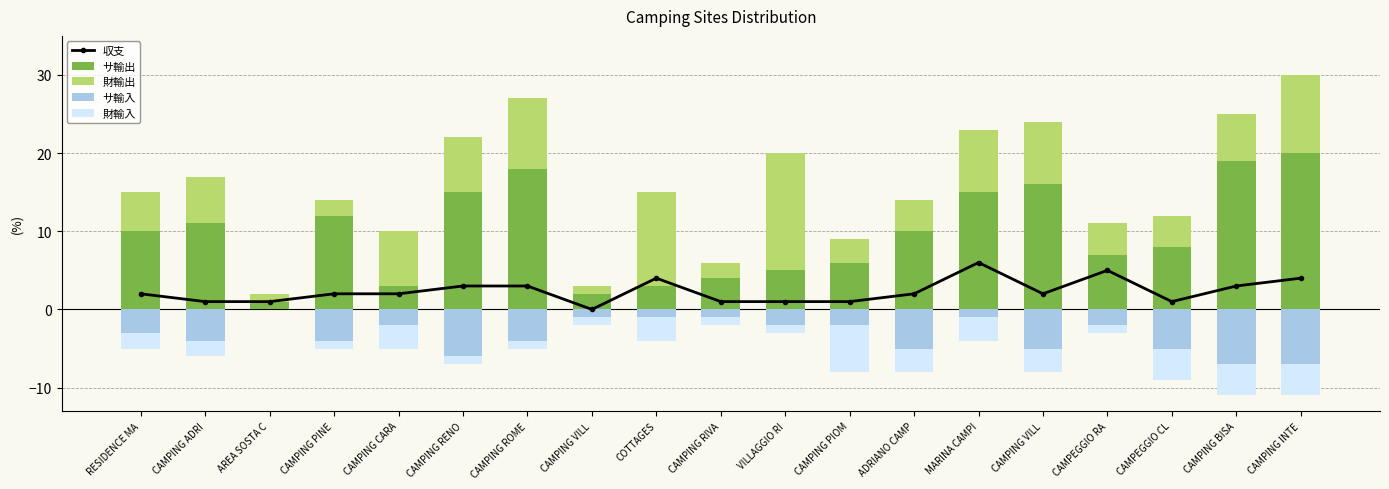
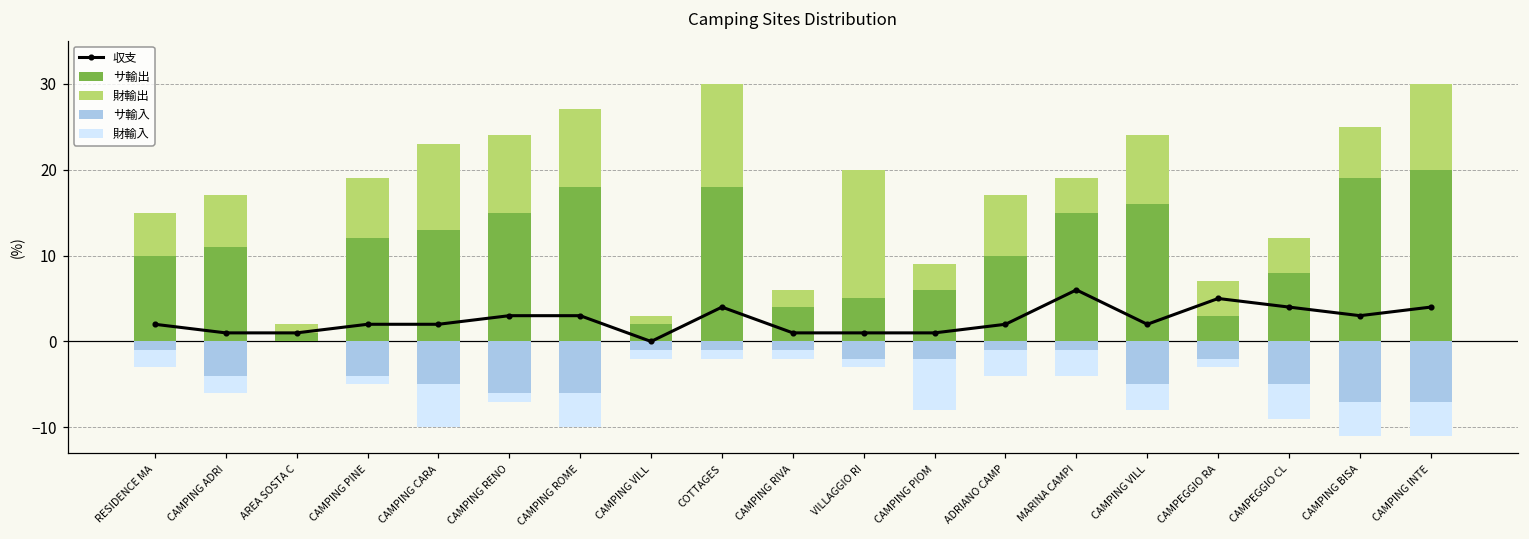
  {
    "収支": {
      "RESIDENCE MA": 2,
      "CAMPING ADRI": 1,
      "AREA SOSTA C": 1,
      "CAMPING PINE": 2,
      "CAMPING CARA": 2,
      "CAMPING RENO": 3,
      "CAMPING ROME": 3,
      "COTTAGES": 4,
      "CAMPING RIVA": 1,
      "VILLAGGIO RI": 1,
      "CAMPING PIOM": 1,
      "ADRIANO CAMP": 2,
      "MARINA CAMPI": 6,
      "CAMPEGGIO RA": 5,
-     "CAMPEGGIO CL": 1,
+     "CAMPEGGIO CL": 4,
      "CAMPING BISA": 3,
      "CAMPING INTE": 4
    },
    "サ輸出": {
      "RESIDENCE MA": 10,
      "CAMPING ADRI": 11,
      "AREA SOSTA C": 1,
      "CAMPING PINE": 12,
-     "CAMPING CARA": 3,
+     "CAMPING CARA": 13,
      "CAMPING RENO": 15,
      "CAMPING ROME": 18,
-     "COTTAGES": 3,
+     "COTTAGES": 18,
      "CAMPING RIVA": 4,
      "VILLAGGIO RI": 5,
      "CAMPING PIOM": 6,
      "ADRIANO CAMP": 10,
      "MARINA CAMPI": 15,
-     "CAMPEGGIO RA": 7,
+     "CAMPEGGIO RA": 3,
      "CAMPEGGIO CL": 8,
      "CAMPING BISA": 19,
      "CAMPING INTE": 20
    },
    "財輸出": {
      "RESIDENCE MA": 5,
      "CAMPING ADRI": 6,
      "AREA SOSTA C": 1,
-     "CAMPING PINE": 2,
-     "CAMPING CARA": 7,
-     "CAMPING RENO": 7,
+     "CAMPING PINE": 7,
+     "CAMPING CARA": 10,
+     "CAMPING RENO": 9,
      "CAMPING ROME": 9,
      "COTTAGES": 12,
      "CAMPING RIVA": 2,
      "VILLAGGIO RI": 15,
      "CAMPING PIOM": 3,
-     "ADRIANO CAMP": 4,
-     "MARINA CAMPI": 8,
+     "ADRIANO CAMP": 7,
+     "MARINA CAMPI": 4,
      "CAMPEGGIO RA": 4,
      "CAMPEGGIO CL": 4,
      "CAMPING BISA": 6,
      "CAMPING INTE": 10
    },
    "サ輸入": {
-     "RESIDENCE MA": -3,
+     "RESIDENCE MA": -1,
      "CAMPING ADRI": -4,
      "AREA SOSTA C": 0,
      "CAMPING PINE": -4,
-     "CAMPING CARA": -2,
+     "CAMPING CARA": -5,
      "CAMPING RENO": -6,
-     "CAMPING ROME": -4,
+     "CAMPING ROME": -6,
      "COTTAGES": -1,
      "CAMPING RIVA": -1,
      "VILLAGGIO RI": -2,
      "CAMPING PIOM": -2,
-     "ADRIANO CAMP": -5,
+     "ADRIANO CAMP": -1,
      "MARINA CAMPI": -1,
      "CAMPEGGIO RA": -2,
      "CAMPEGGIO CL": -5,
      "CAMPING BISA": -7,
      "CAMPING INTE": -7
    },
    "財輸入": {
      "RESIDENCE MA": -2,
      "CAMPING ADRI": -2,
      "AREA SOSTA C": 0,
      "CAMPING PINE": -1,
-     "CAMPING CARA": -3,
+     "CAMPING CARA": -5,
      "CAMPING RENO": -1,
-     "CAMPING ROME": -1,
-     "COTTAGES": -3,
+     "CAMPING ROME": -4,
+     "COTTAGES": -1,
      "CAMPING RIVA": -1,
      "VILLAGGIO RI": -1,
      "CAMPING PIOM": -6,
      "ADRIANO CAMP": -3,
      "MARINA CAMPI": -3,
      "CAMPEGGIO RA": -1,
      "CAMPEGGIO CL": -4,
      "CAMPING BISA": -4,
      "CAMPING INTE": -4
    }
  }
